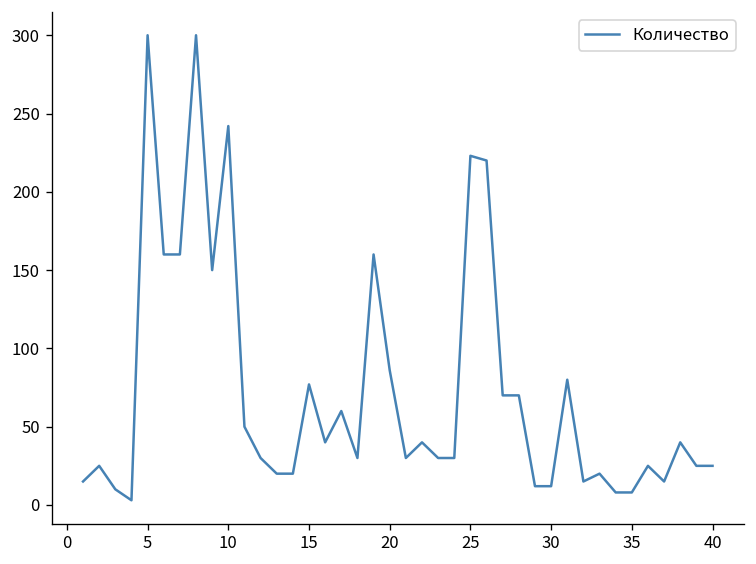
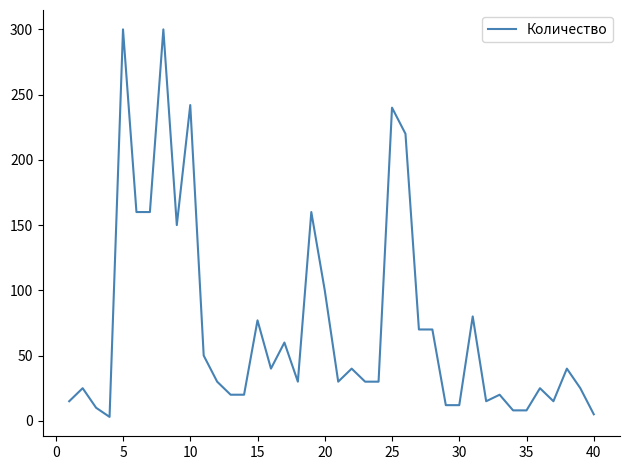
  {
    "5": 300,
    "10": 242,
    "15": 77,
-   "20": 86,
-   "25": 223,
+   "20": 100,
+   "25": 240,
    "30": 12,
    "35": 8,
-   "40": 25
+   "40": 5
  }
